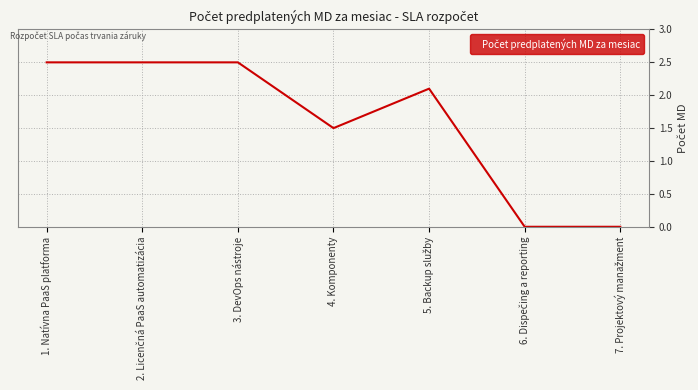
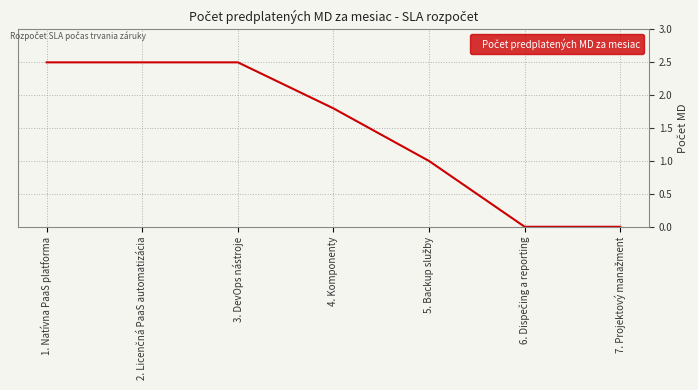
  {
    "1. Natívna PaaS platforma": 2.5,
    "2. Licenčná PaaS automatizácia": 2.5,
    "3. DevOps nástroje": 2.5,
-   "4. Komponenty": 1.5,
-   "5. Backup služby": 2.1,
+   "4. Komponenty": 1.8,
+   "5. Backup služby": 1.0,
    "6. Dispečing a reporting": 0.0,
    "7. Projektový manažment": 0.0
  }
